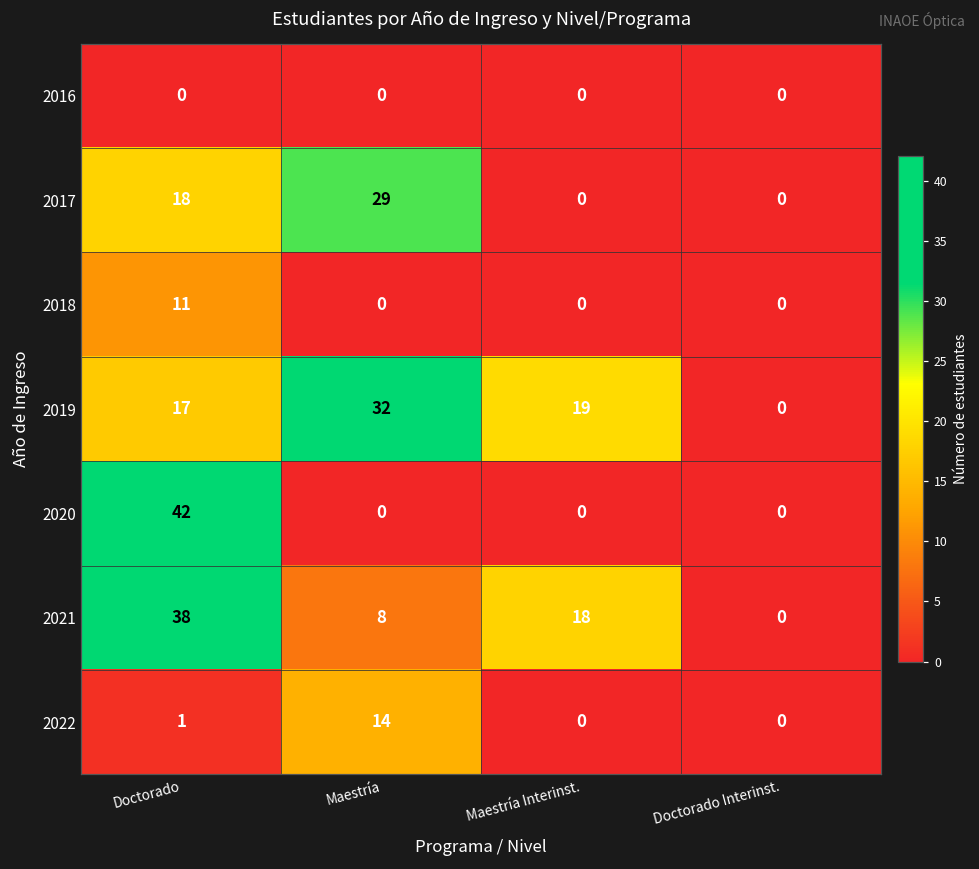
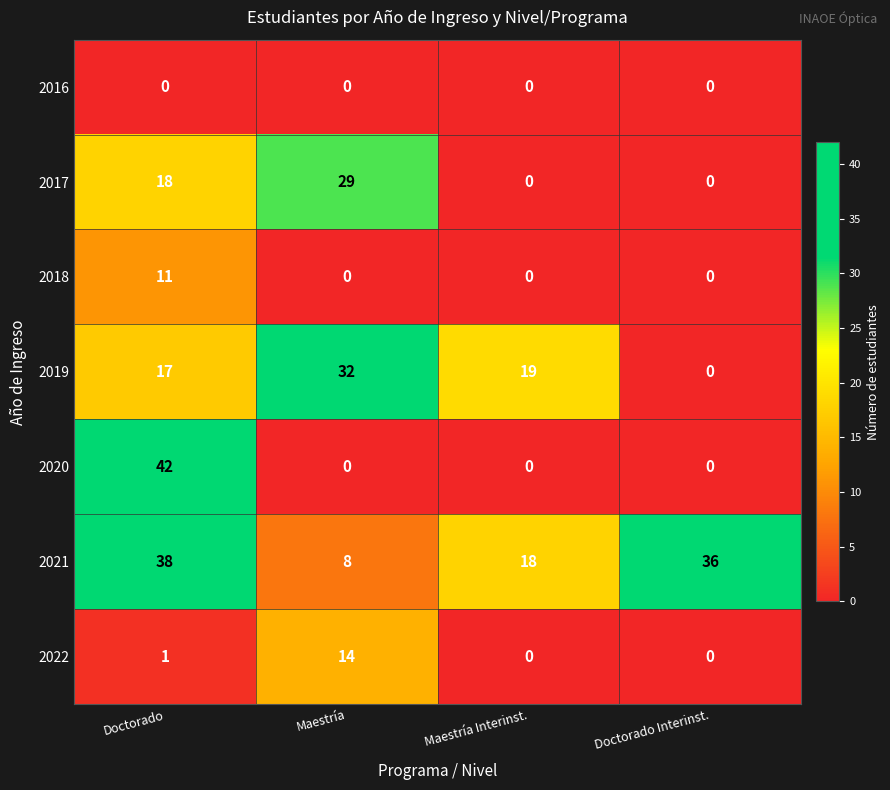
  {
    "2016": {
      "Doctorado": 0,
      "Maestría": 0,
      "Maestría Interinst.": 0,
      "Doctorado Interinst.": 0
    },
    "2017": {
      "Doctorado": 18,
      "Maestría": 29,
      "Maestría Interinst.": 0,
      "Doctorado Interinst.": 0
    },
    "2018": {
      "Doctorado": 11,
      "Maestría": 0,
      "Maestría Interinst.": 0,
      "Doctorado Interinst.": 0
    },
    "2019": {
      "Doctorado": 17,
      "Maestría": 32,
      "Maestría Interinst.": 19,
      "Doctorado Interinst.": 0
    },
    "2020": {
      "Doctorado": 42,
      "Maestría": 0,
      "Maestría Interinst.": 0,
      "Doctorado Interinst.": 0
    },
    "2021": {
      "Doctorado": 38,
      "Maestría": 8,
      "Maestría Interinst.": 18,
-     "Doctorado Interinst.": 0
+     "Doctorado Interinst.": 36
    },
    "2022": {
      "Doctorado": 1,
      "Maestría": 14,
      "Maestría Interinst.": 0,
      "Doctorado Interinst.": 0
    }
  }
